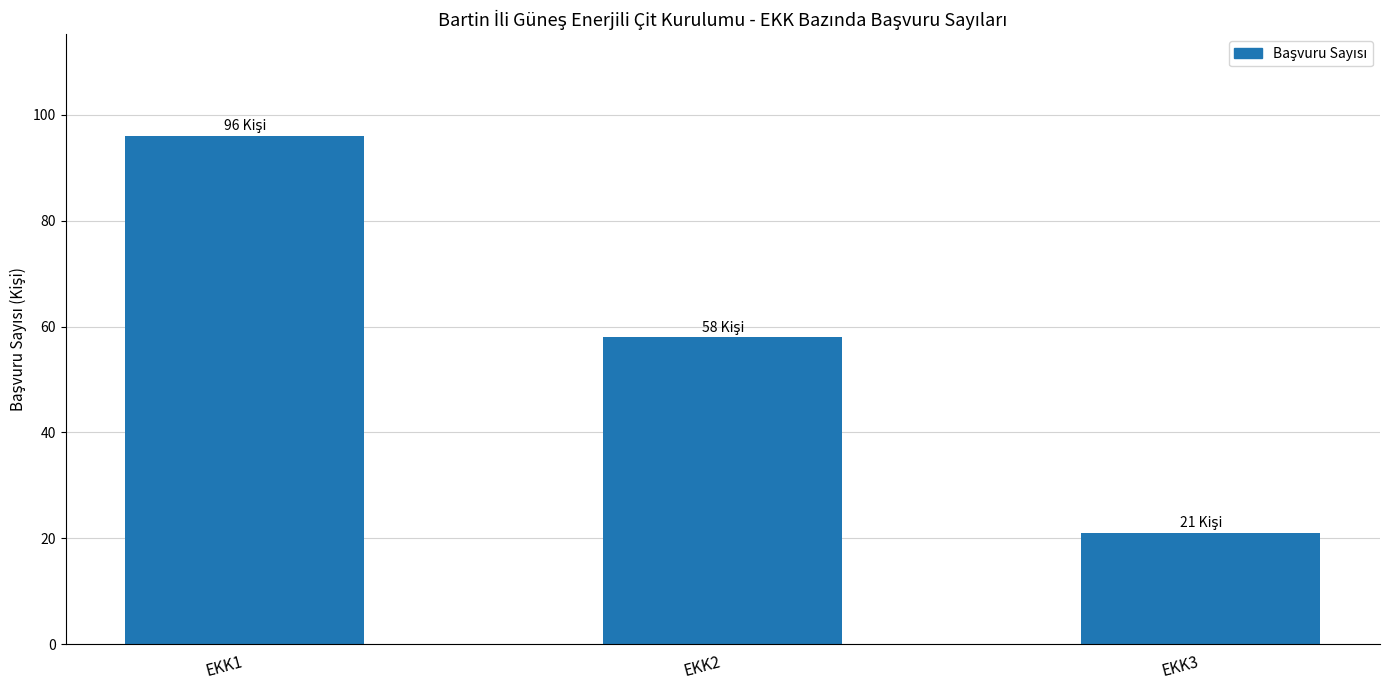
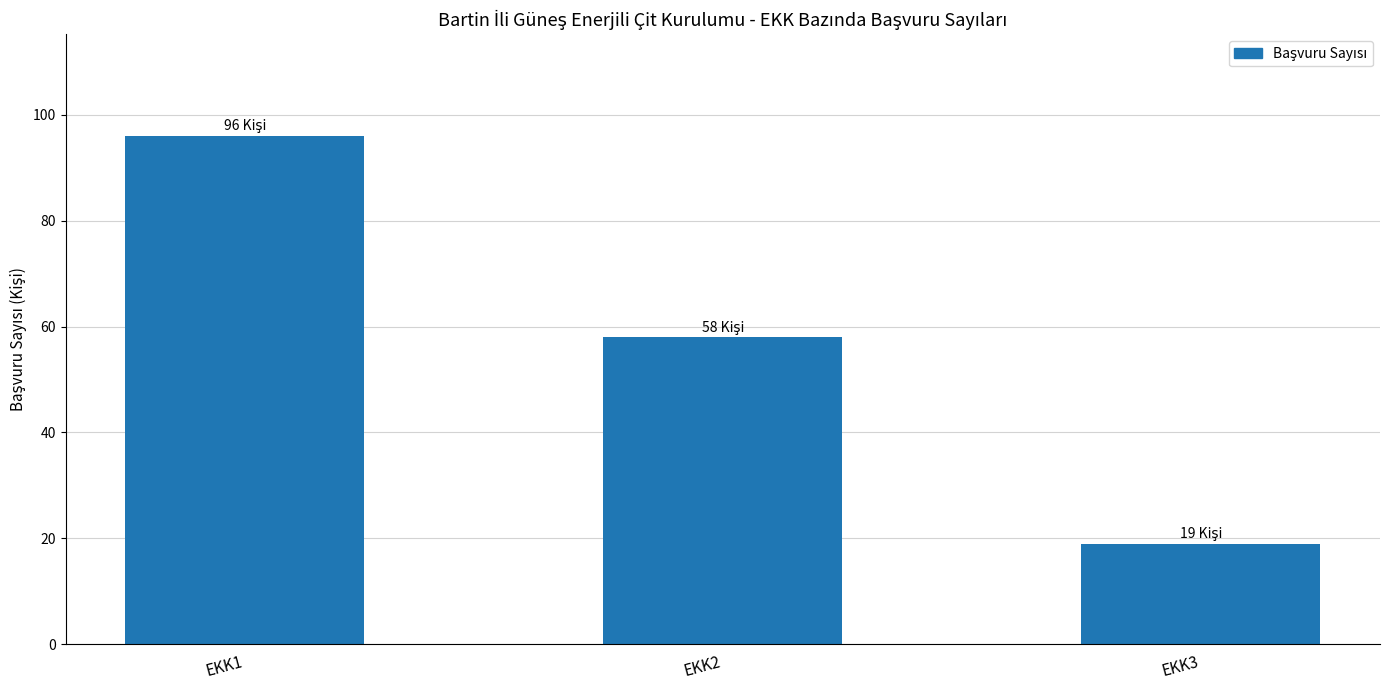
  {
    "EKK1": 96,
    "EKK2": 58,
-   "EKK3": 21
+   "EKK3": 19
  }
